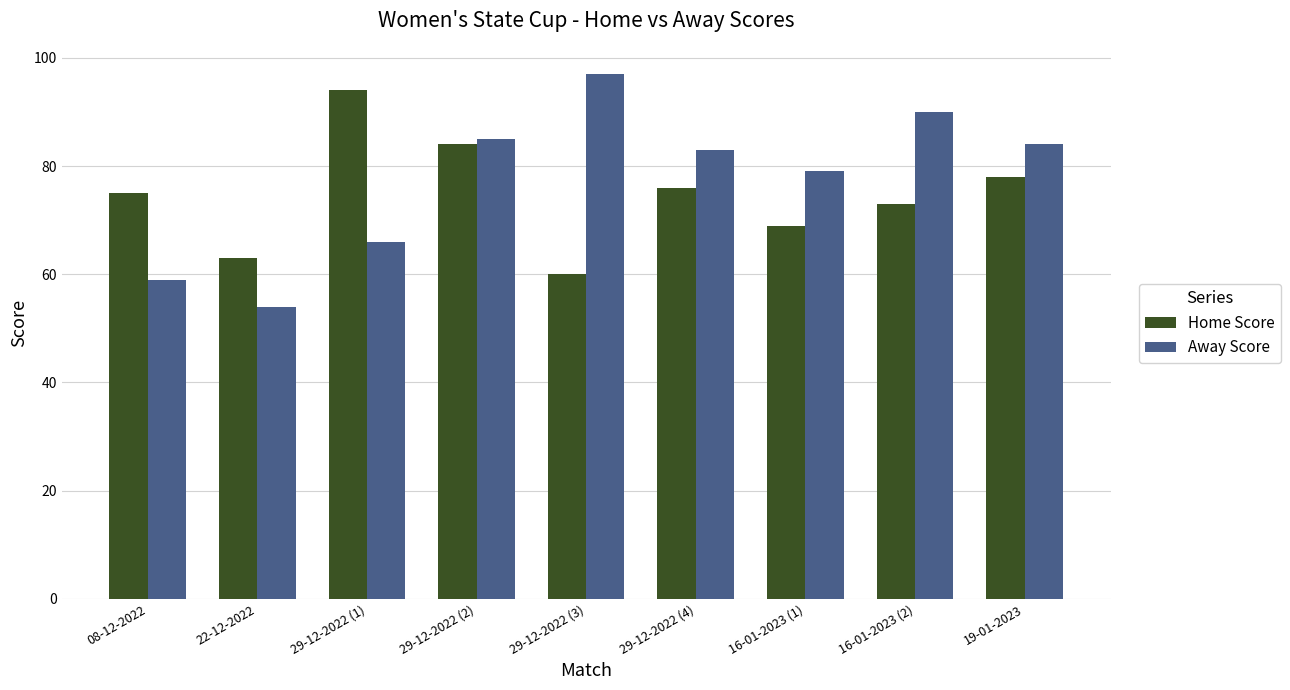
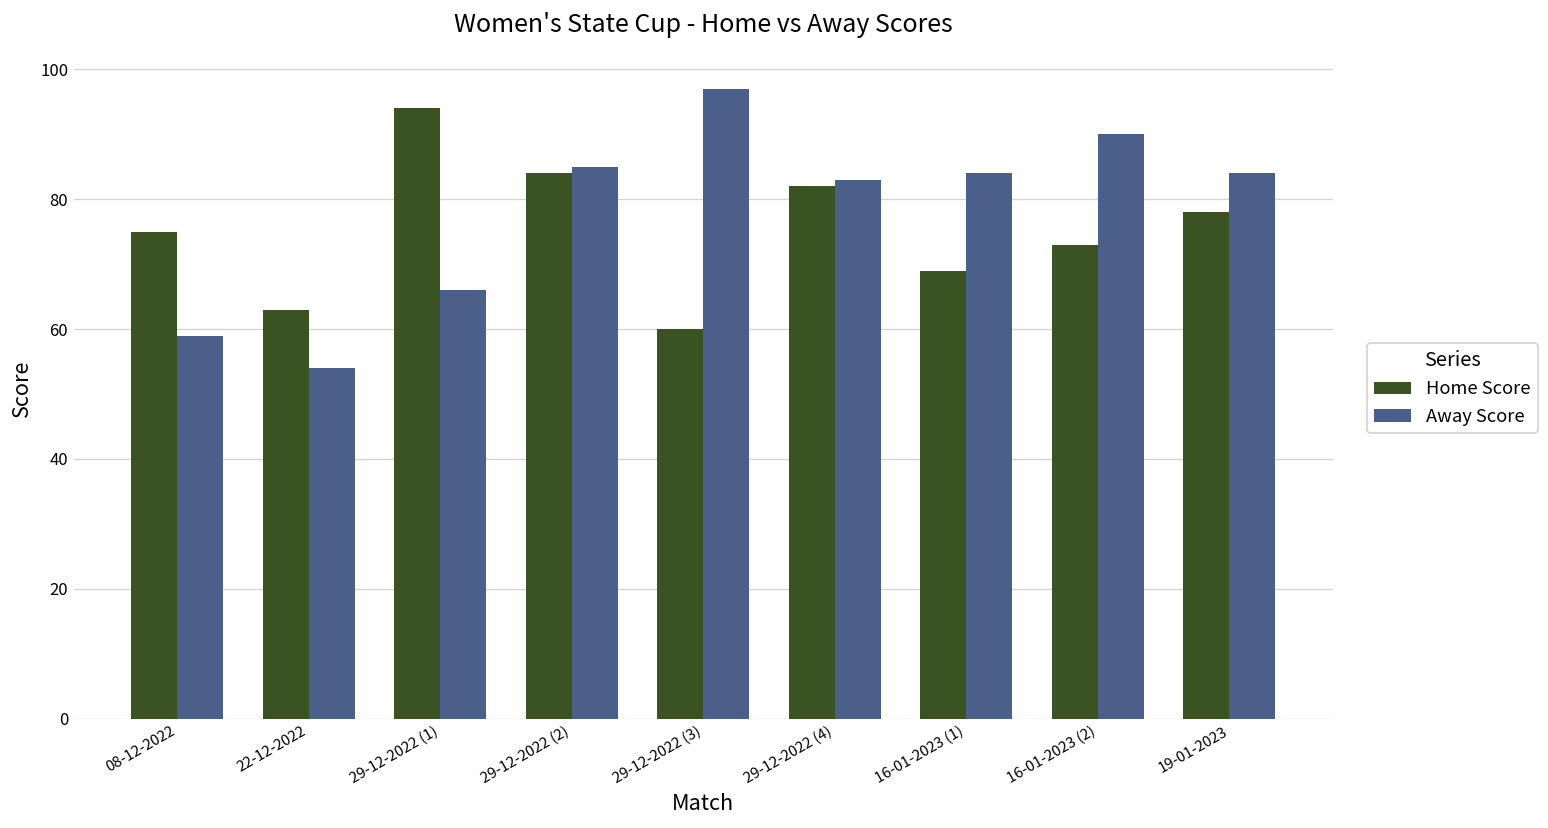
  {
    "Home Score": {
      "08-12-2022": 75,
      "22-12-2022": 63,
      "29-12-2022 (1)": 94,
      "29-12-2022 (2)": 84,
      "29-12-2022 (3)": 60,
-     "29-12-2022 (4)": 76,
+     "29-12-2022 (4)": 82,
      "16-01-2023 (1)": 69,
      "16-01-2023 (2)": 73,
      "19-01-2023": 78
    },
    "Away Score": {
      "08-12-2022": 59,
      "22-12-2022": 54,
      "29-12-2022 (1)": 66,
      "29-12-2022 (2)": 85,
      "29-12-2022 (3)": 97,
      "29-12-2022 (4)": 83,
-     "16-01-2023 (1)": 79,
+     "16-01-2023 (1)": 84,
      "16-01-2023 (2)": 90,
      "19-01-2023": 84
    }
  }
